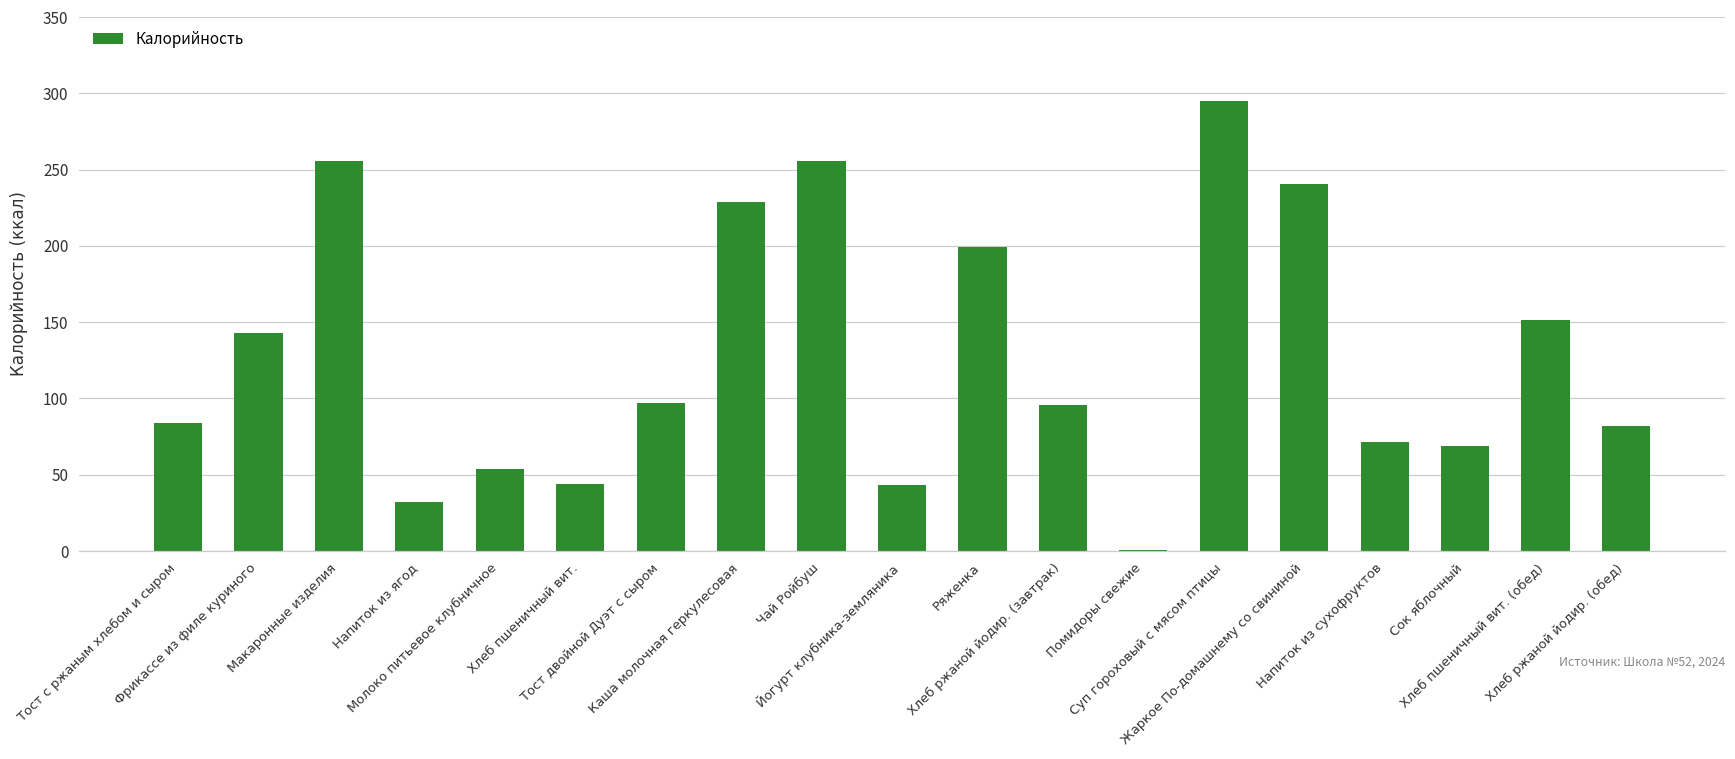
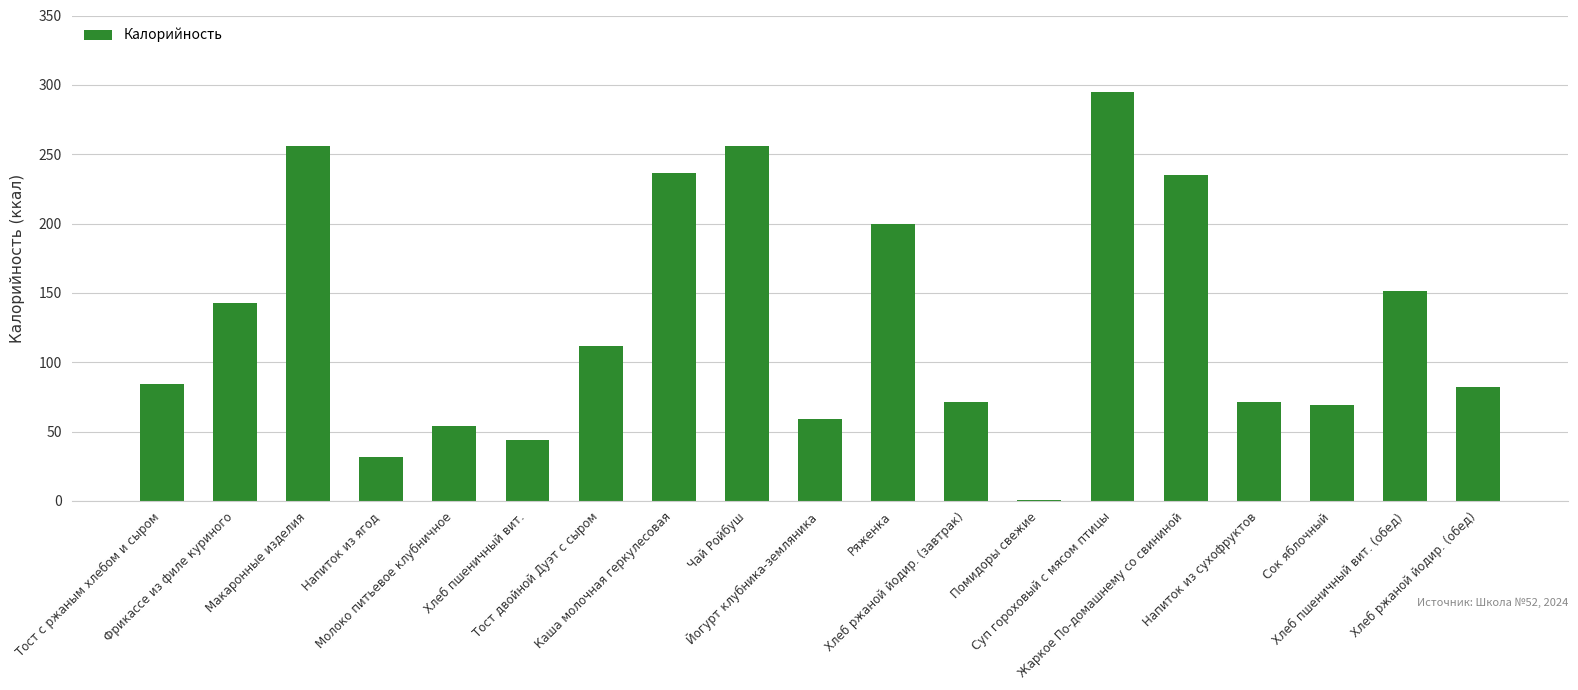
  {
    "Тост с ржаным хлебом и сыром": 84,
    "Фрикассе из филе куриного": 143,
    "Макаронные изделия": 256,
    "Напиток из ягод": 32,
    "Молоко питьевое клубничное": 54,
    "Хлеб пшеничный вит.": 44,
-   "Тост двойной Дуэт с сыром": 97,
-   "Каша молочная геркулесовая": 229,
+   "Тост двойной Дуэт с сыром": 112,
+   "Каша молочная геркулесовая": 236,
    "Чай Ройбуш": 256,
-   "Йогурт клубника-земляника": 43,
+   "Йогурт клубника-земляника": 59,
    "Ряженка": 200,
-   "Хлеб ржаной йодир. (завтрак)": 96,
+   "Хлеб ржаной йодир. (завтрак)": 71,
    "Суп гороховый с мясом птицы": 295,
-   "Жаркое По-домашнему со свининой": 241,
+   "Жаркое По-домашнему со свининой": 235,
    "Напиток из сухофруктов": 71,
    "Сок яблочный": 69,
    "Хлеб пшеничный вит. (обед)": 151,
    "Хлеб ржаной йодир. (обед)": 82
  }
